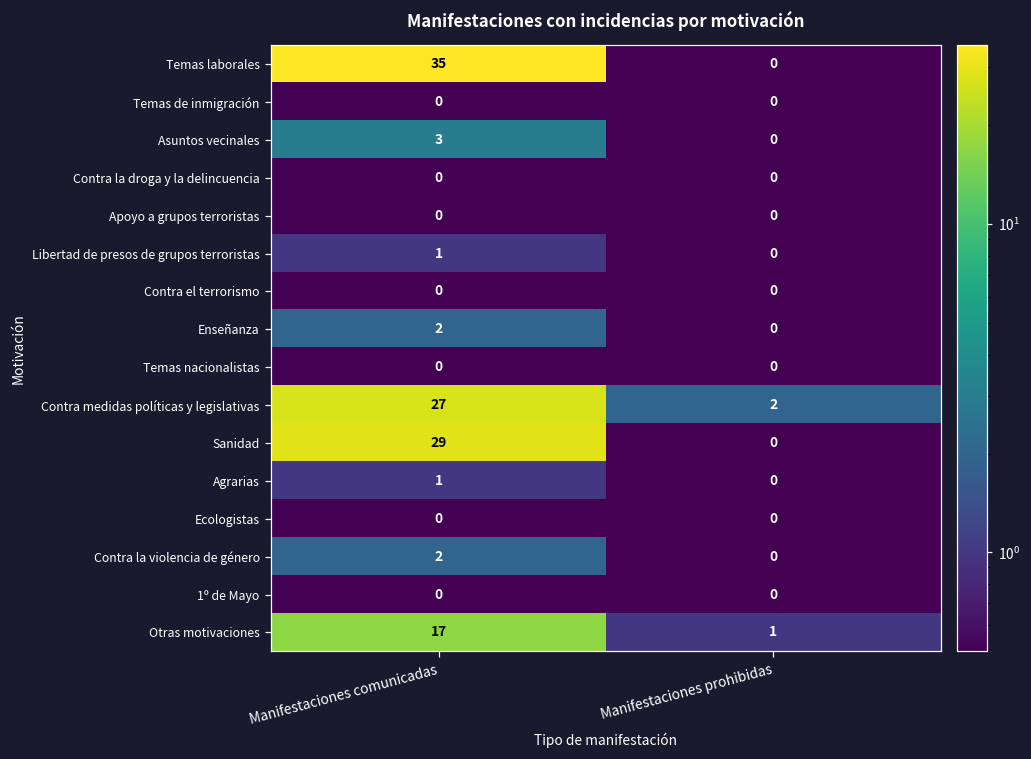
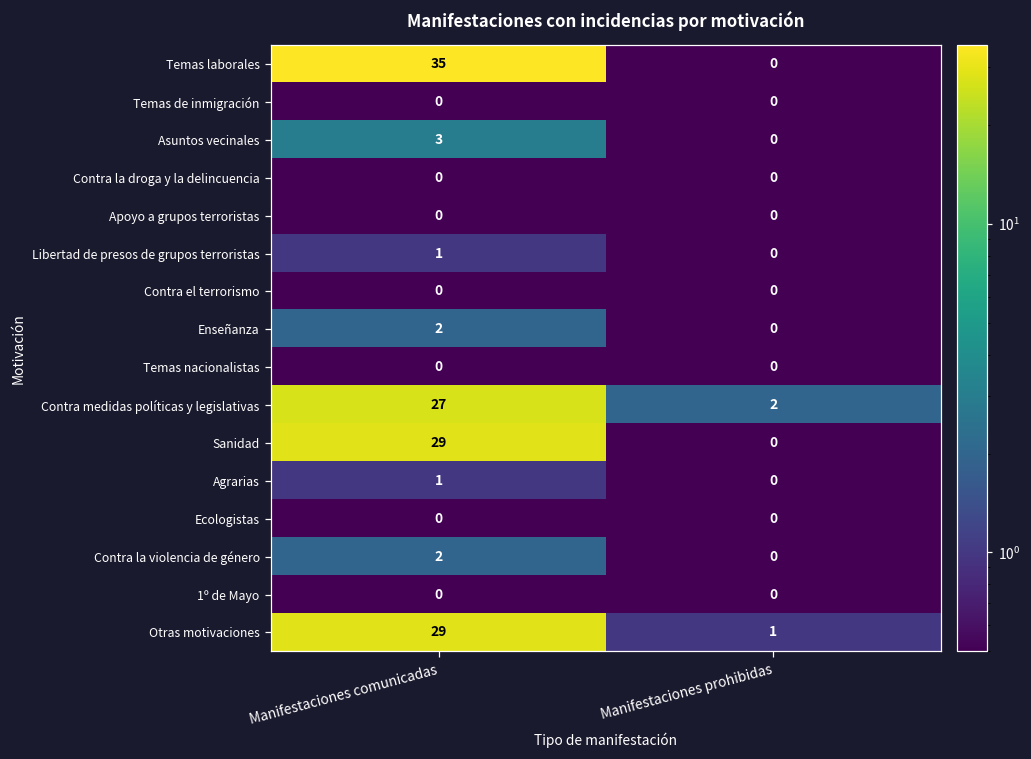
  {
    "Temas laborales": {
      "Manifestaciones comunicadas": 35,
      "Manifestaciones prohibidas": 0
    },
    "Temas de inmigración": {
      "Manifestaciones comunicadas": 0,
      "Manifestaciones prohibidas": 0
    },
    "Asuntos vecinales": {
      "Manifestaciones comunicadas": 3,
      "Manifestaciones prohibidas": 0
    },
    "Contra la droga y la delincuencia": {
      "Manifestaciones comunicadas": 0,
      "Manifestaciones prohibidas": 0
    },
    "Apoyo a grupos terroristas": {
      "Manifestaciones comunicadas": 0,
      "Manifestaciones prohibidas": 0
    },
    "Libertad de presos de grupos terroristas": {
      "Manifestaciones comunicadas": 1,
      "Manifestaciones prohibidas": 0
    },
    "Contra el terrorismo": {
      "Manifestaciones comunicadas": 0,
      "Manifestaciones prohibidas": 0
    },
    "Enseñanza": {
      "Manifestaciones comunicadas": 2,
      "Manifestaciones prohibidas": 0
    },
    "Temas nacionalistas": {
      "Manifestaciones comunicadas": 0,
      "Manifestaciones prohibidas": 0
    },
    "Contra medidas políticas y legislativas": {
      "Manifestaciones comunicadas": 27,
      "Manifestaciones prohibidas": 2
    },
    "Sanidad": {
      "Manifestaciones comunicadas": 29,
      "Manifestaciones prohibidas": 0
    },
    "Agrarias": {
      "Manifestaciones comunicadas": 1,
      "Manifestaciones prohibidas": 0
    },
    "Ecologistas": {
      "Manifestaciones comunicadas": 0,
      "Manifestaciones prohibidas": 0
    },
    "Contra la violencia de género": {
      "Manifestaciones comunicadas": 2,
      "Manifestaciones prohibidas": 0
    },
    "1º de Mayo": {
      "Manifestaciones comunicadas": 0,
      "Manifestaciones prohibidas": 0
    },
    "Otras motivaciones": {
-     "Manifestaciones comunicadas": 17,
+     "Manifestaciones comunicadas": 29,
      "Manifestaciones prohibidas": 1
    }
  }
